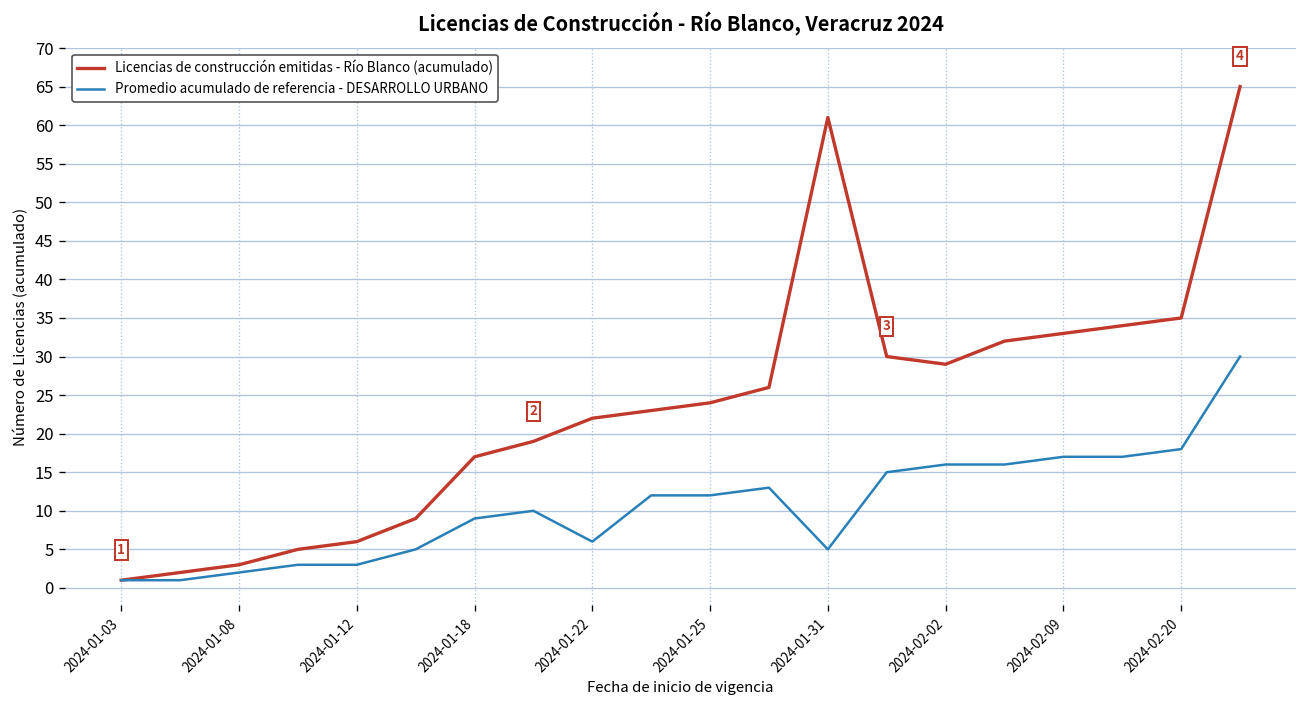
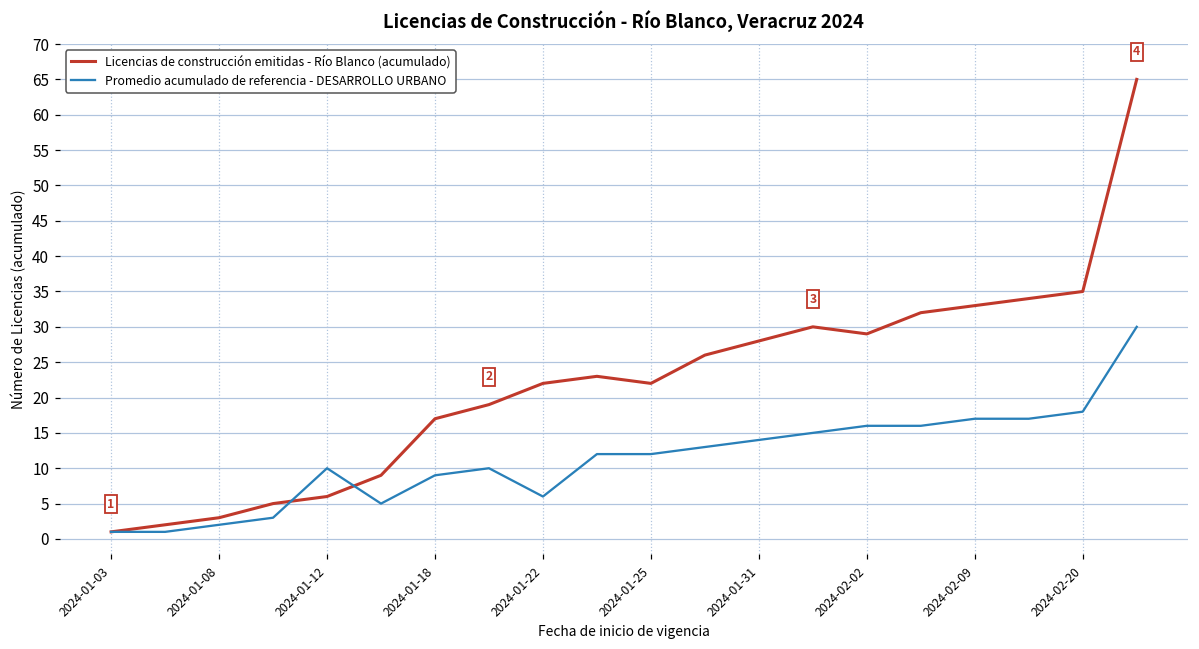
  {
    "Licencias de construcción emitidas - Río Blanco (acumulado)": {
      "2024-01-08": 3,
      "2024-01-12": 6,
      "2024-01-18": 17,
      "2024-01-22": 22,
-     "2024-01-25": 24,
-     "2024-01-31": 61,
+     "2024-01-25": 22,
+     "2024-01-31": 28,
      "2024-02-02": 29,
      "2024-02-09": 33,
      "2024-02-20": 35
    },
    "Promedio acumulado de referencia - DESARROLLO URBANO": {
      "2024-01-08": 2,
-     "2024-01-12": 3,
+     "2024-01-12": 10,
      "2024-01-18": 9,
      "2024-01-22": 6,
      "2024-01-25": 12,
-     "2024-01-31": 5,
+     "2024-01-31": 14,
      "2024-02-02": 16,
      "2024-02-09": 17,
      "2024-02-20": 18
    }
  }
